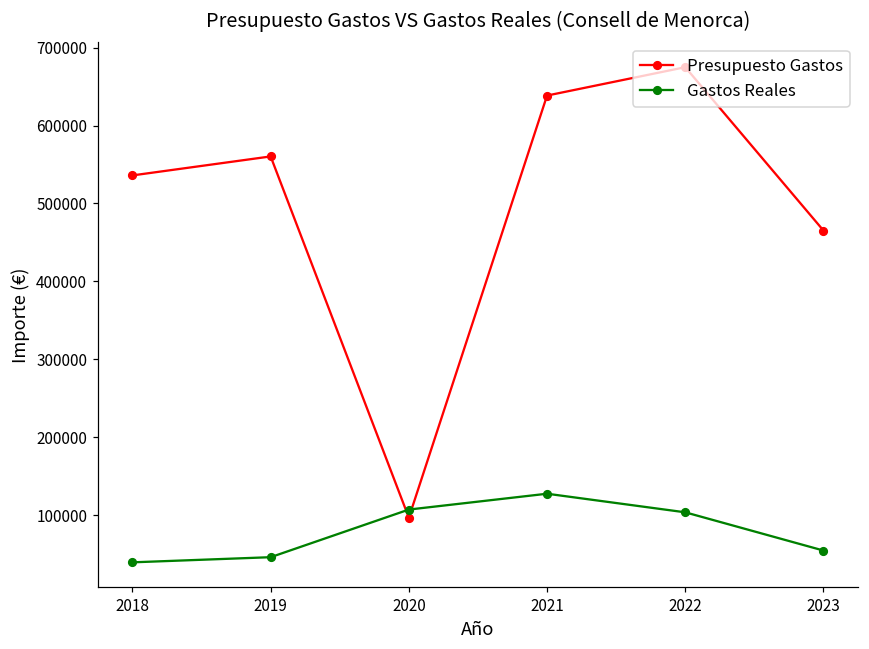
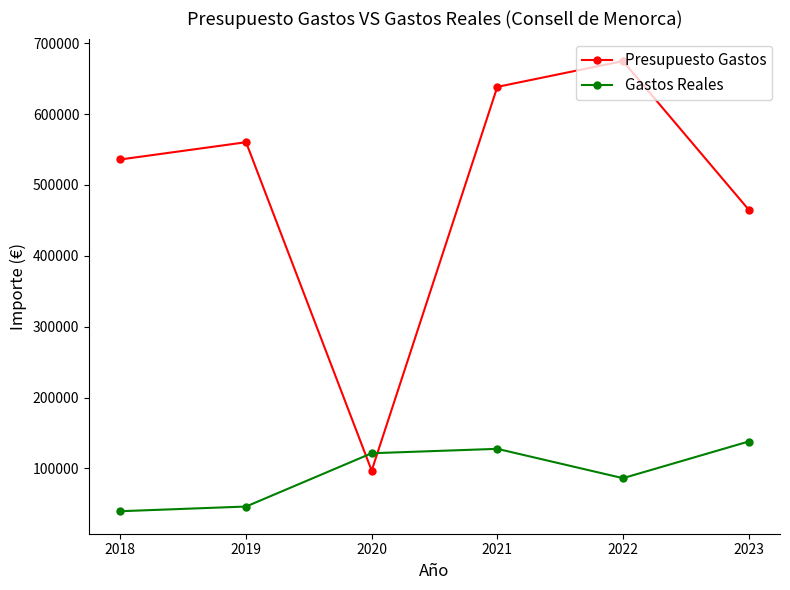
  {
    "Presupuesto Gastos": {
      "2018": 540000,
      "2019": 560000,
      "2020": 100000,
      "2021": 640000,
      "2023": 470000
    },
    "Gastos Reales": {
      "2018": 40000,
      "2019": 50000,
-     "2020": 110000,
+     "2020": 120000,
      "2021": 130000,
-     "2022": 100000,
-     "2023": 50000
+     "2022": 90000,
+     "2023": 140000
    }
  }
